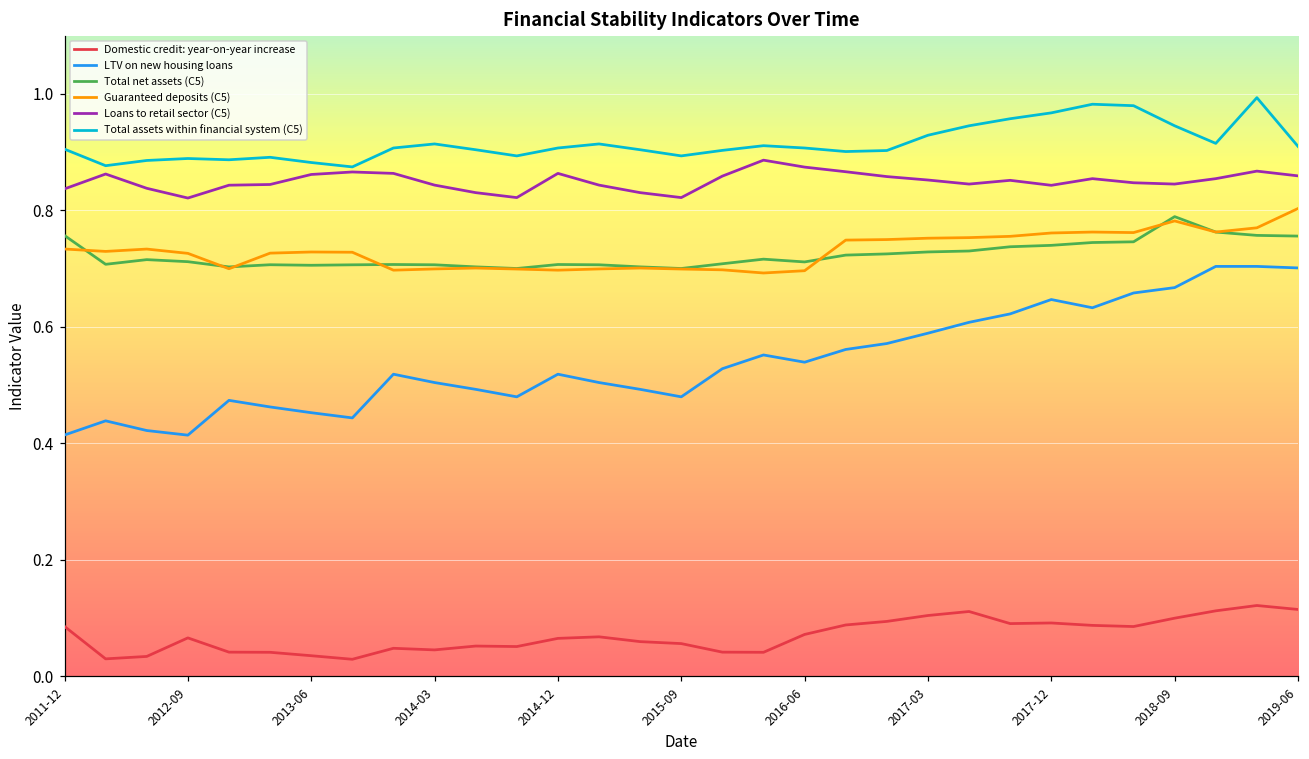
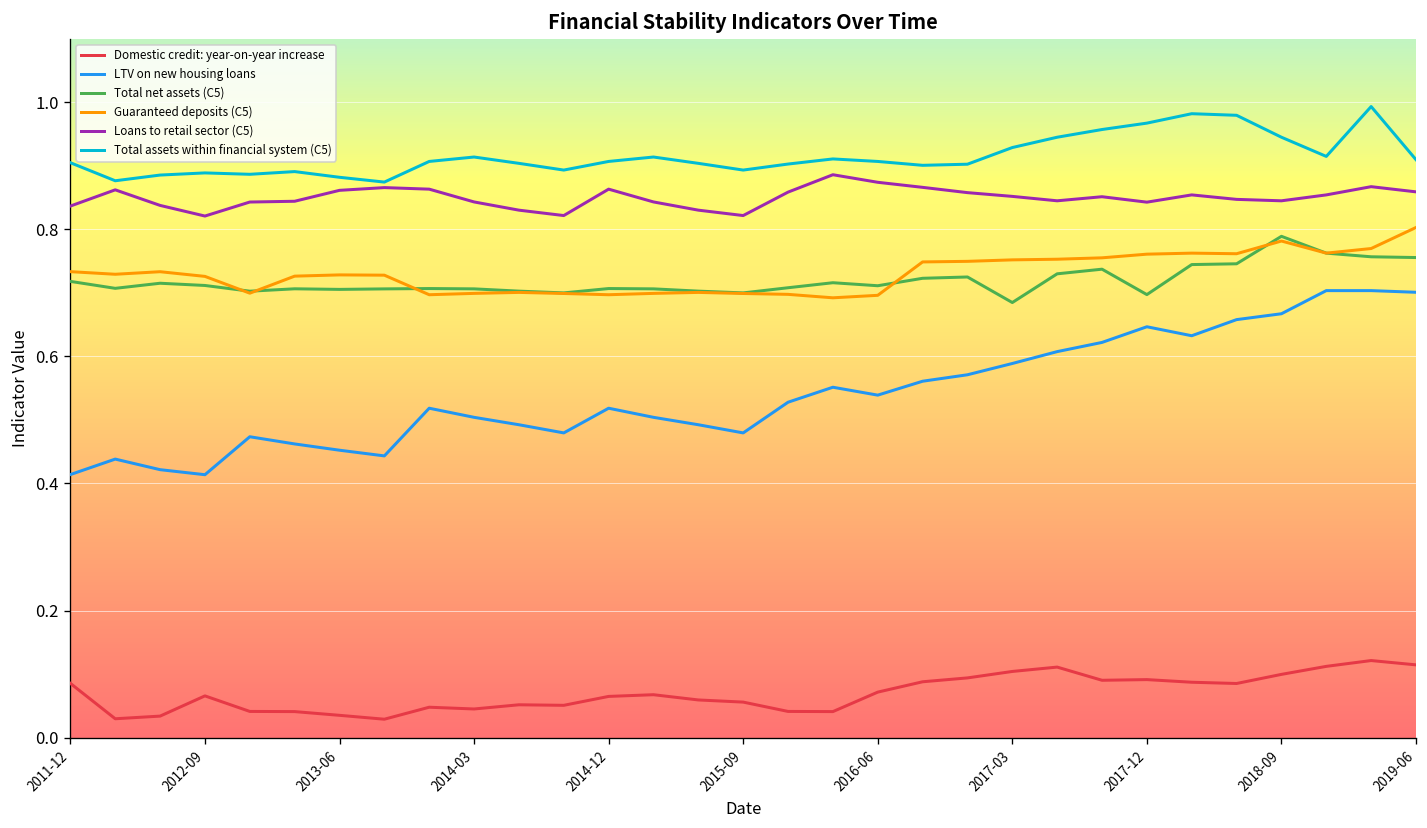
  {
    "Domestic credit: year-on-year increase": {
      "2011-12": 0.09,
      "2012-09": 0.07,
      "2013-06": 0.04,
      "2014-03": 0.05,
      "2014-12": 0.06,
      "2015-09": 0.06,
      "2016-06": 0.07,
      "2017-03": 0.10,
      "2017-12": 0.09,
      "2018-09": 0.10,
      "2019-06": 0.11
    },
    "Total net assets (C5)": {
-     "2011-12": 0.76,
+     "2011-12": 0.72,
      "2012-09": 0.71,
      "2013-06": 0.71,
      "2014-03": 0.71,
      "2014-12": 0.71,
      "2016-06": 0.71,
-     "2017-03": 0.73,
-     "2017-12": 0.74,
+     "2017-03": 0.68,
+     "2017-12": 0.70,
      "2018-09": 0.79,
      "2019-06": 0.76
    },
    "Guaranteed deposits (C5)": {
      "2011-12": 0.73,
      "2012-09": 0.73,
      "2013-06": 0.73,
      "2014-03": 0.70,
      "2014-12": 0.70,
      "2016-06": 0.70,
      "2017-03": 0.75,
      "2017-12": 0.76,
      "2018-09": 0.78,
      "2019-06": 0.80
    },
    "Loans to retail sector (C5)": {
      "2011-12": 0.84,
      "2012-09": 0.82,
      "2013-06": 0.86,
      "2014-03": 0.84,
      "2014-12": 0.86,
      "2015-09": 0.82,
      "2016-06": 0.87,
      "2017-03": 0.85,
      "2017-12": 0.84,
      "2018-09": 0.84,
      "2019-06": 0.86
    }
  }
